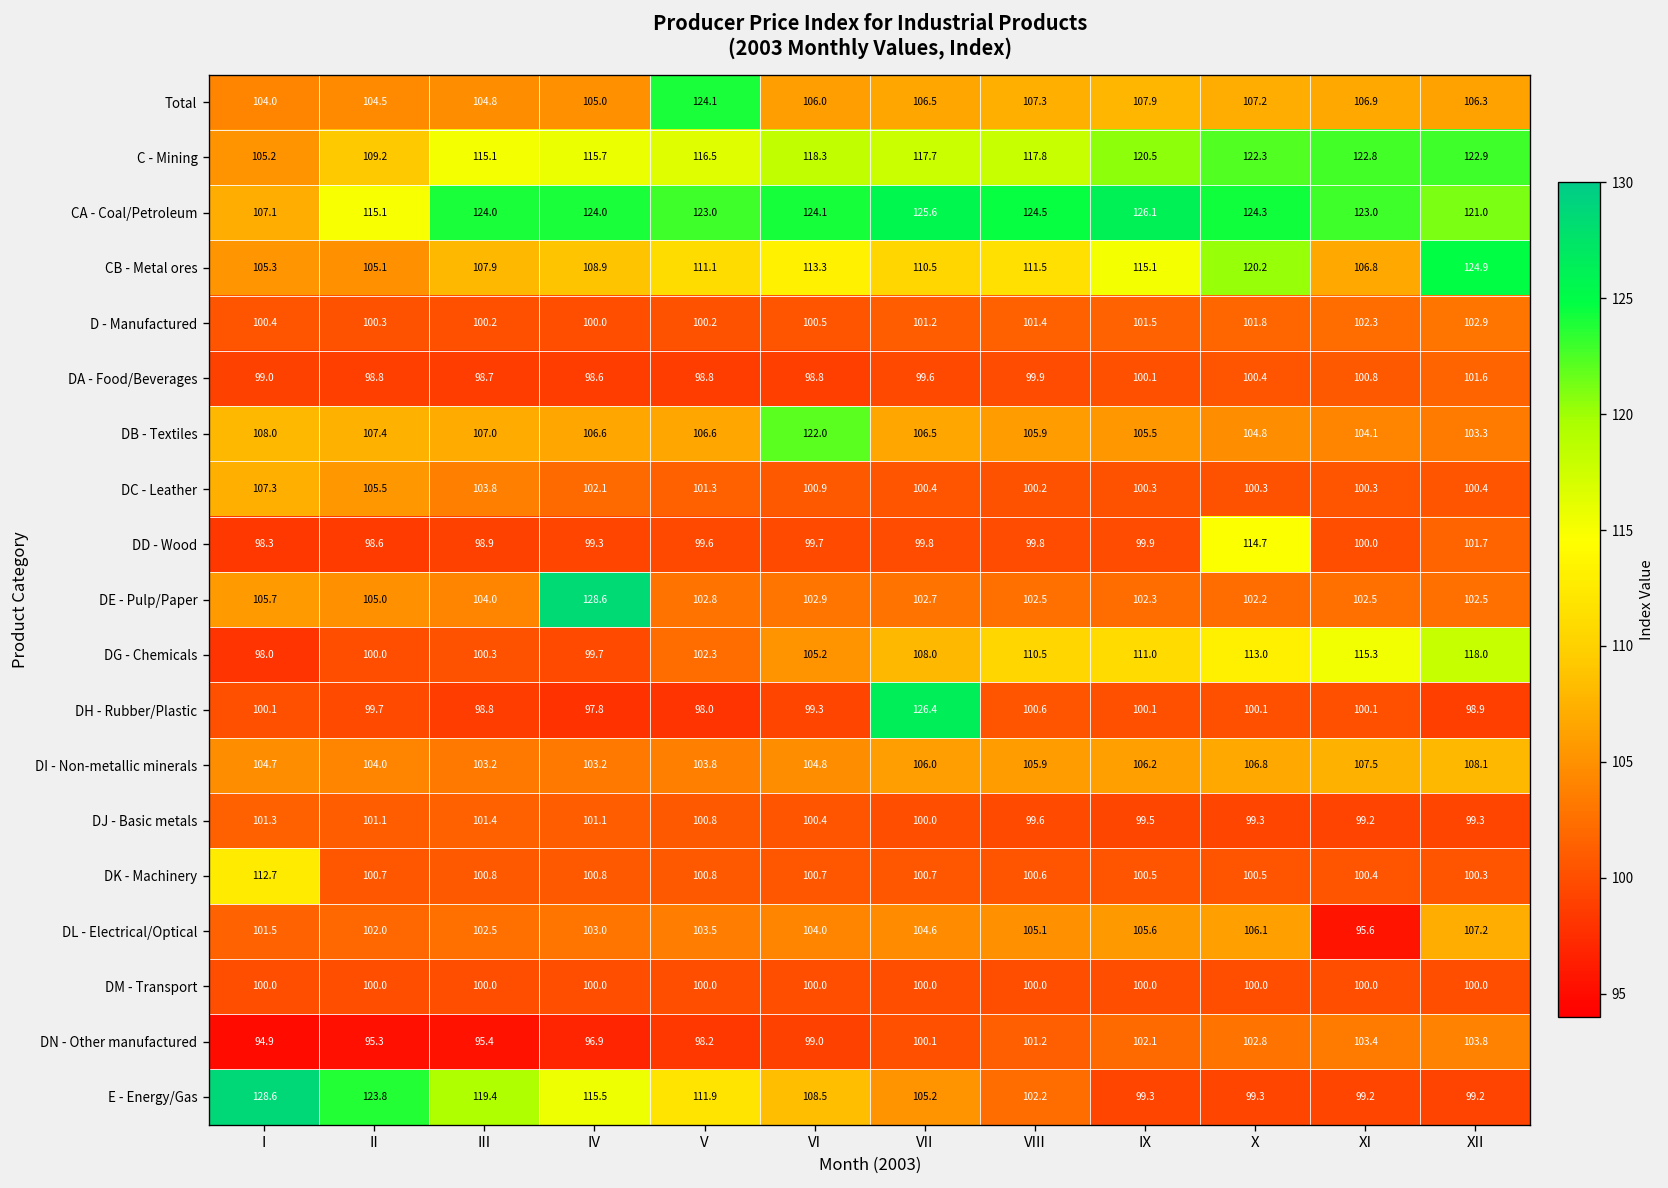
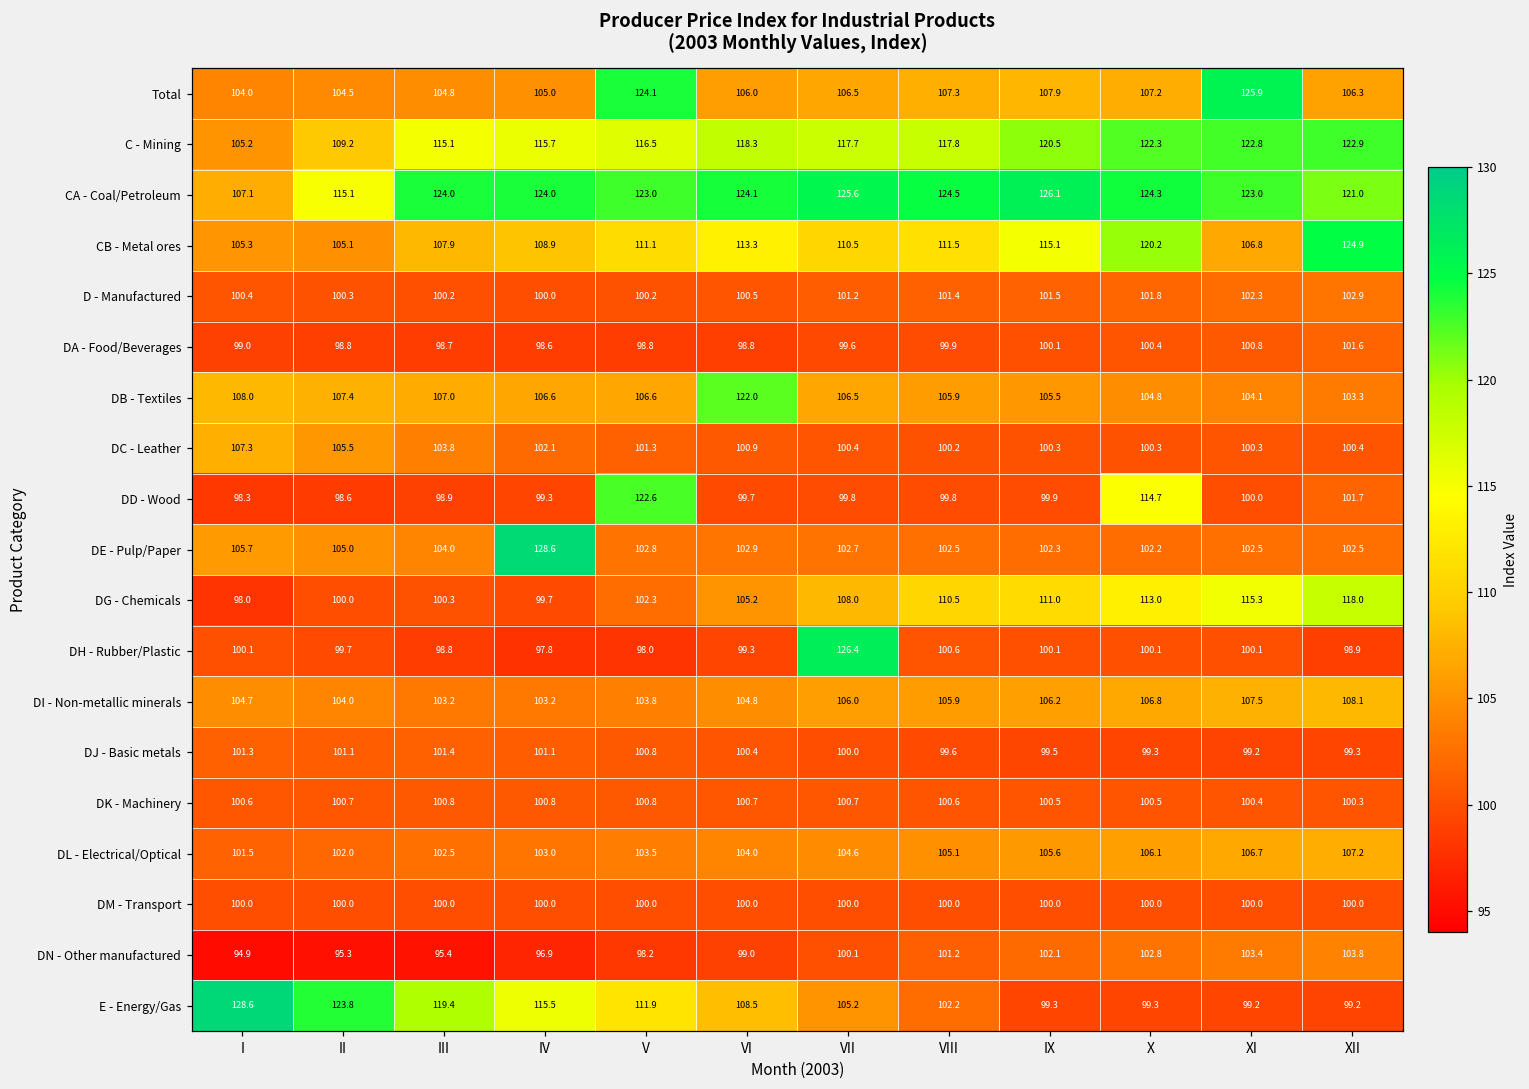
  {
    "Total": {
      "I": 104.0,
      "II": 104.5,
      "III": 104.8,
      "IV": 105.0,
      "V": 124.1,
      "VI": 106.0,
      "VII": 106.5,
      "VIII": 107.3,
      "IX": 107.9,
      "X": 107.2,
-     "XI": 106.9,
+     "XI": 125.9,
      "XII": 106.3
    },
    "DD - Wood": {
      "I": 98.3,
      "II": 98.6,
      "III": 98.9,
      "IV": 99.3,
-     "V": 99.6,
+     "V": 122.6,
      "VI": 99.7,
      "VII": 99.8,
      "VIII": 99.8,
      "IX": 99.9,
      "X": 114.7,
      "XI": 100.0,
      "XII": 101.7
    },
    "DK - Machinery": {
-     "I": 112.7,
+     "I": 100.6,
      "II": 100.7,
      "III": 100.8,
      "IV": 100.8,
      "V": 100.8,
      "VI": 100.7,
      "VII": 100.7,
      "VIII": 100.6,
      "IX": 100.5,
      "X": 100.5,
      "XI": 100.4,
      "XII": 100.3
    },
    "DL - Electrical/Optical": {
      "I": 101.5,
      "II": 102.0,
      "III": 102.5,
      "IV": 103.0,
      "V": 103.5,
      "VI": 104.0,
      "VII": 104.6,
      "VIII": 105.1,
      "IX": 105.6,
      "X": 106.1,
-     "XI": 95.6,
+     "XI": 106.7,
      "XII": 107.2
    }
  }
